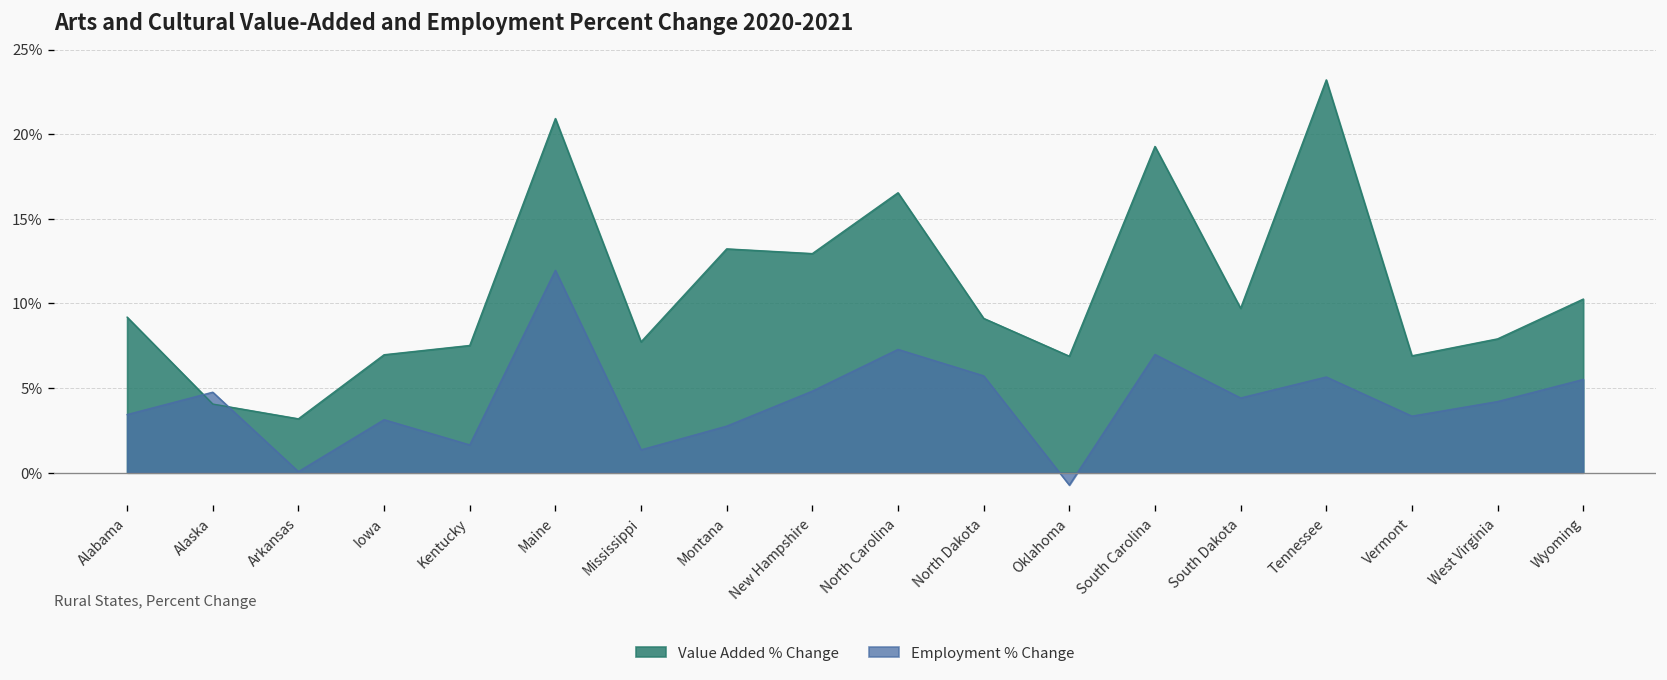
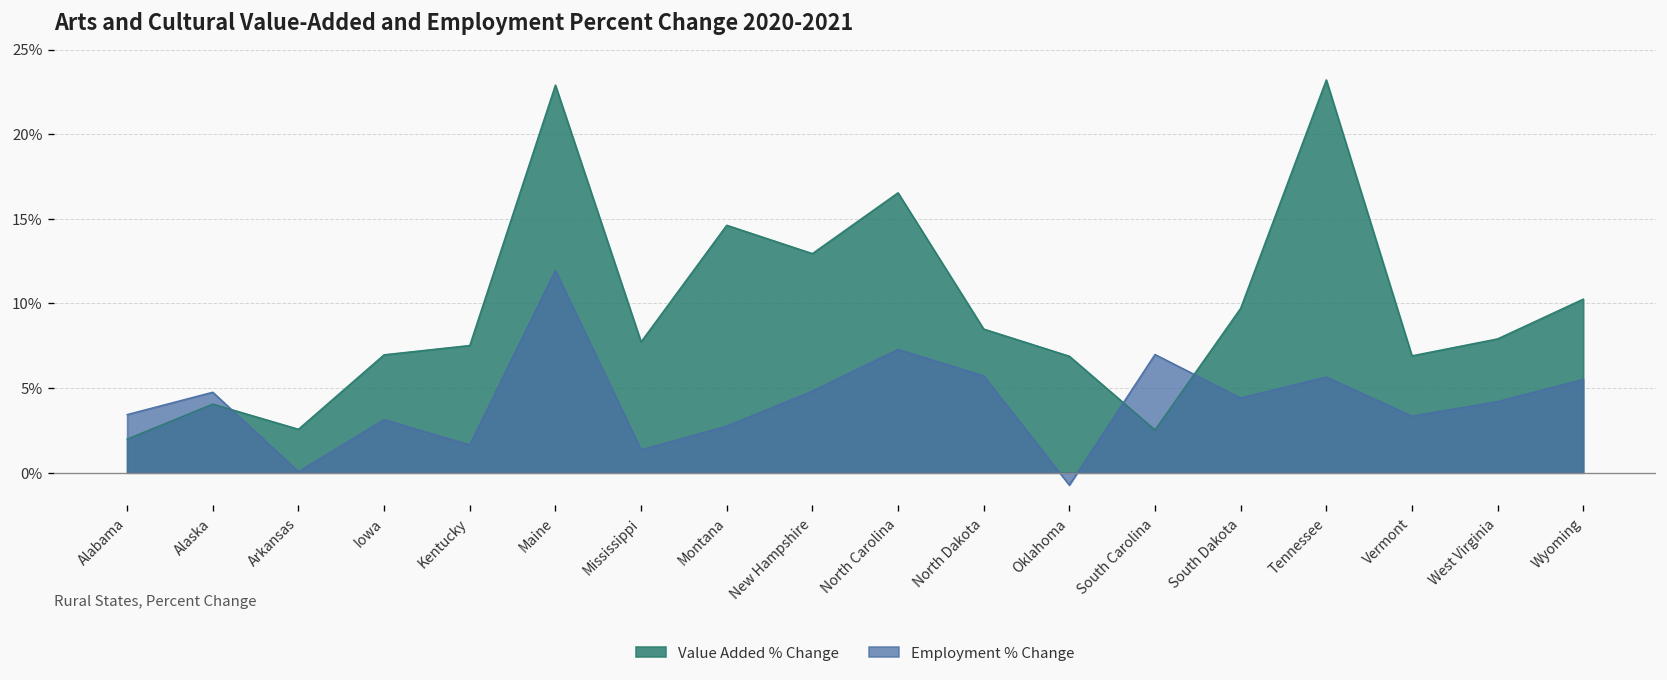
  {
    "Value Added % Change": {
-     "Alabama": "9.2%",
+     "Alabama": "2.0%",
      "Alaska": "4.1%",
-     "Arkansas": "3.2%",
+     "Arkansas": "2.6%",
      "Iowa": "7.0%",
      "Kentucky": "7.5%",
-     "Maine": "20.9%",
+     "Maine": "22.9%",
      "Mississippi": "7.7%",
-     "Montana": "13.2%",
+     "Montana": "14.6%",
      "New Hampshire": "13.0%",
      "North Carolina": "16.5%",
-     "North Dakota": "9.1%",
+     "North Dakota": "8.5%",
      "Oklahoma": "6.9%",
-     "South Carolina": "19.3%",
+     "South Carolina": "2.5%",
      "South Dakota": "9.7%",
      "Tennessee": "23.2%",
      "Vermont": "6.9%",
      "West Virginia": "7.9%",
      "Wyoming": "10.3%"
    }
  }
